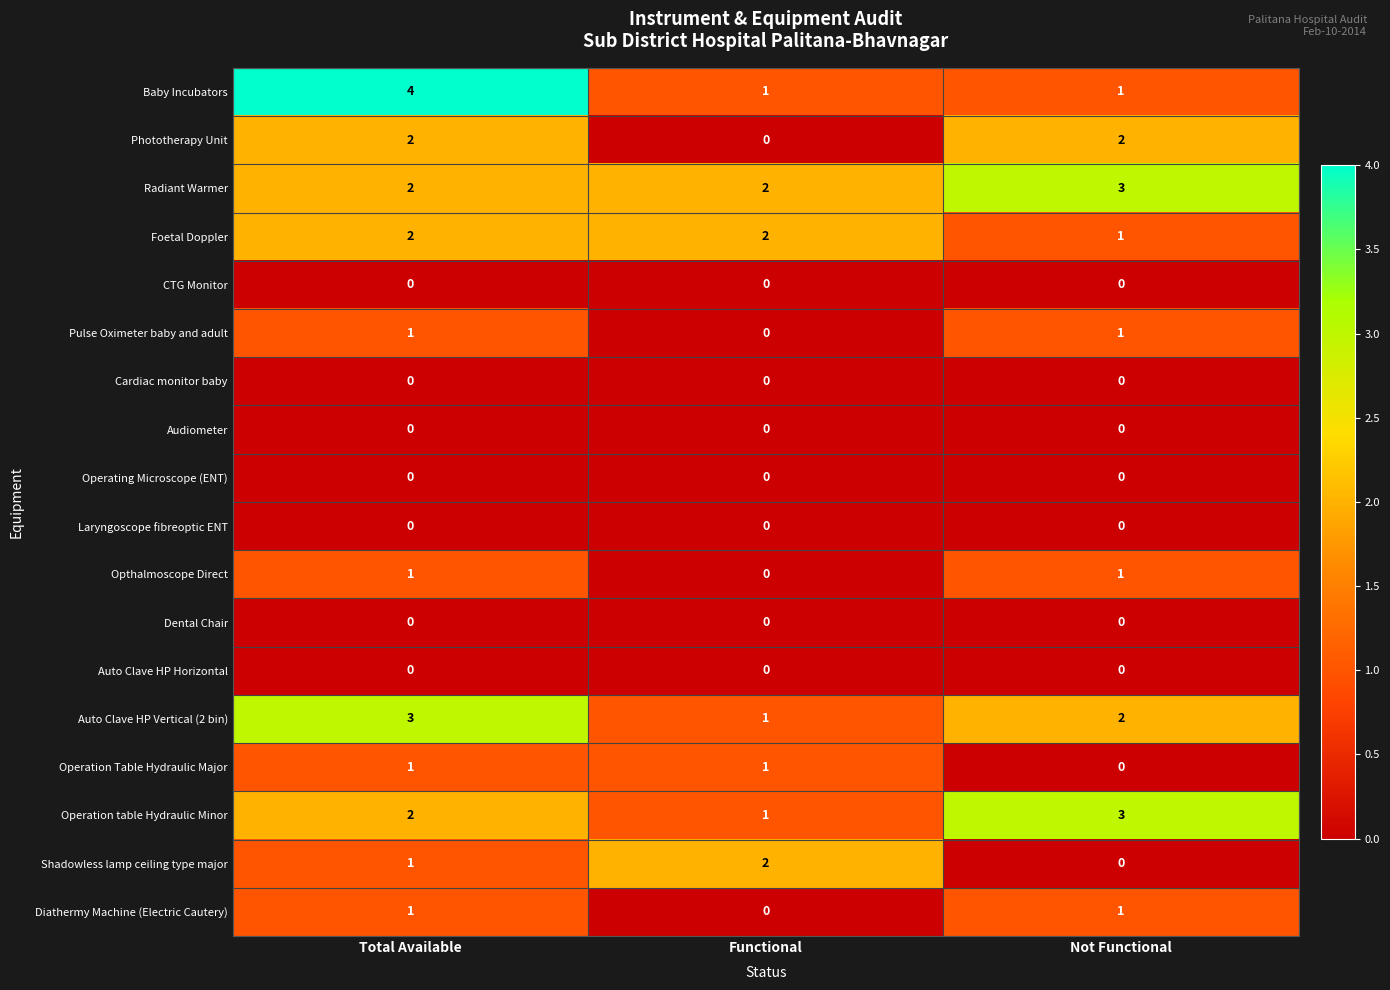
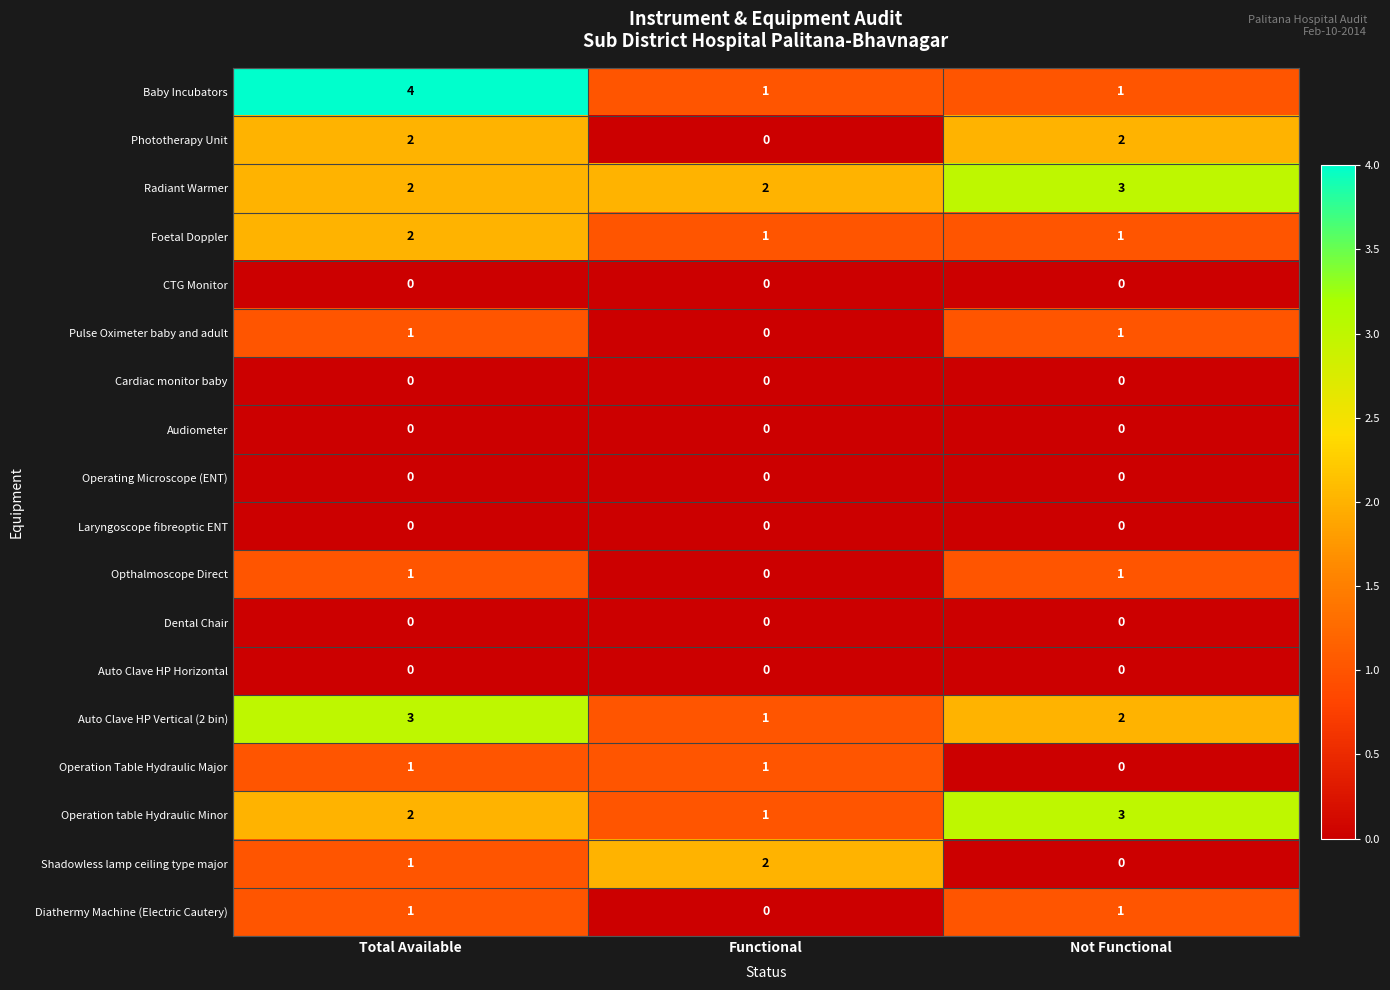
  {
    "Baby Incubators": {
      "Total Available": 4,
      "Functional": 1,
      "Not Functional": 1
    },
    "Phototherapy Unit": {
      "Total Available": 2,
      "Functional": 0,
      "Not Functional": 2
    },
    "Radiant Warmer": {
      "Total Available": 2,
      "Functional": 2,
      "Not Functional": 3
    },
    "Foetal Doppler": {
      "Total Available": 2,
-     "Functional": 2,
+     "Functional": 1,
      "Not Functional": 1
    },
    "CTG Monitor": {
      "Total Available": 0,
      "Functional": 0,
      "Not Functional": 0
    },
    "Pulse Oximeter baby and adult": {
      "Total Available": 1,
      "Functional": 0,
      "Not Functional": 1
    },
    "Cardiac monitor baby": {
      "Total Available": 0,
      "Functional": 0,
      "Not Functional": 0
    },
    "Audiometer": {
      "Total Available": 0,
      "Functional": 0,
      "Not Functional": 0
    },
    "Operating Microscope (ENT)": {
      "Total Available": 0,
      "Functional": 0,
      "Not Functional": 0
    },
    "Laryngoscope fibreoptic ENT": {
      "Total Available": 0,
      "Functional": 0,
      "Not Functional": 0
    },
    "Opthalmoscope Direct": {
      "Total Available": 1,
      "Functional": 0,
      "Not Functional": 1
    },
    "Dental Chair": {
      "Total Available": 0,
      "Functional": 0,
      "Not Functional": 0
    },
    "Auto Clave HP Horizontal": {
      "Total Available": 0,
      "Functional": 0,
      "Not Functional": 0
    },
    "Auto Clave HP Vertical (2 bin)": {
      "Total Available": 3,
      "Functional": 1,
      "Not Functional": 2
    },
    "Operation Table Hydraulic Major": {
      "Total Available": 1,
      "Functional": 1,
      "Not Functional": 0
    },
    "Operation table Hydraulic Minor": {
      "Total Available": 2,
      "Functional": 1,
      "Not Functional": 3
    },
    "Shadowless lamp ceiling type major": {
      "Total Available": 1,
      "Functional": 2,
      "Not Functional": 0
    },
    "Diathermy Machine (Electric Cautery)": {
      "Total Available": 1,
      "Functional": 0,
      "Not Functional": 1
    }
  }
